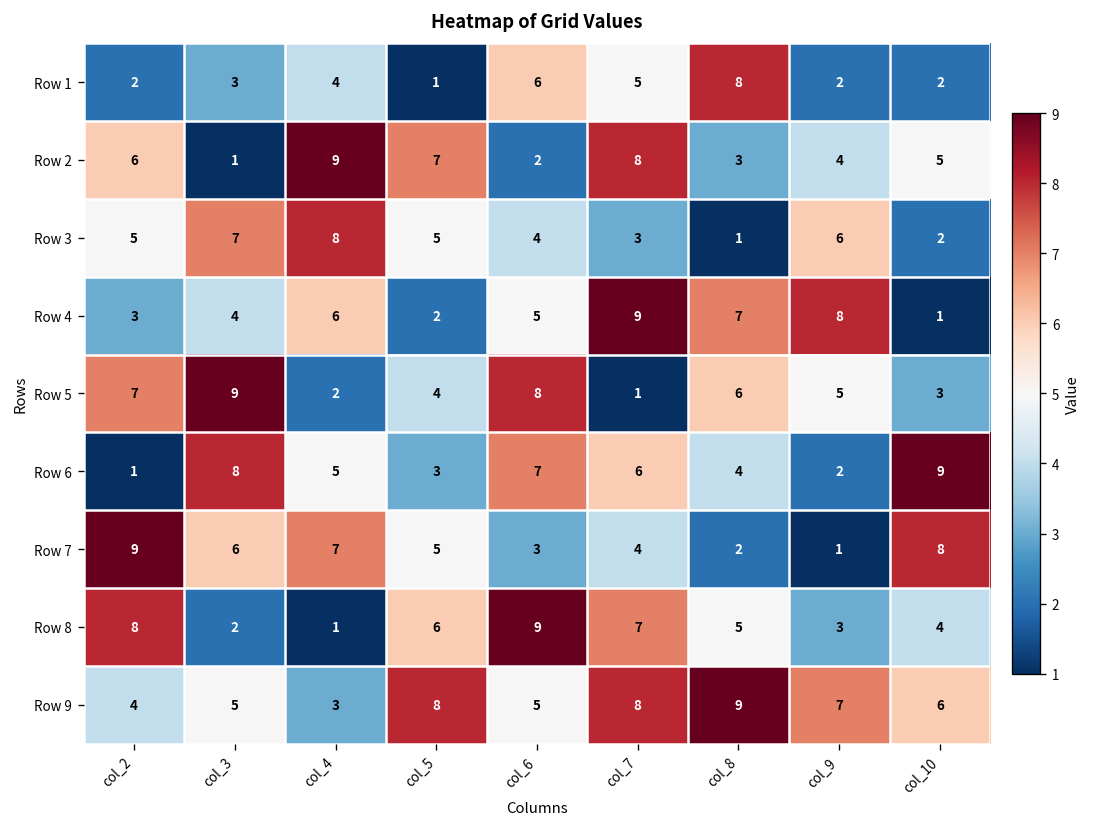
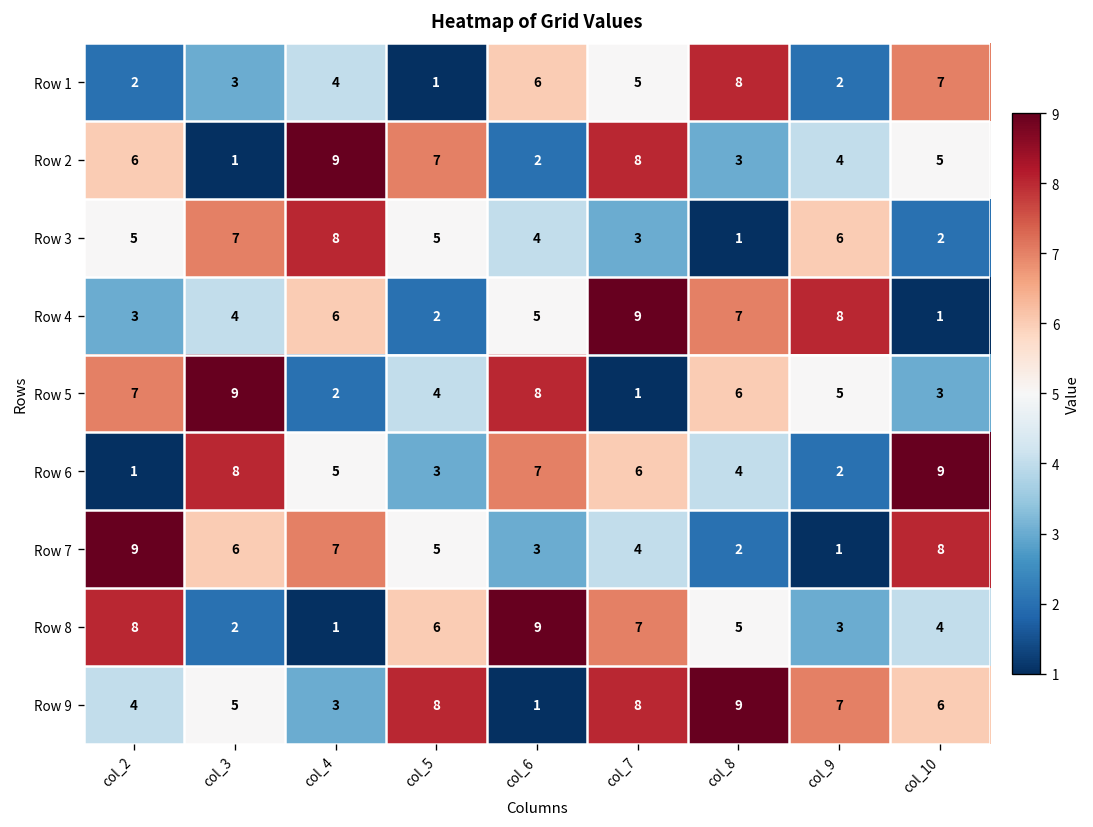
  {
    "Row 1": {
      "col_2": 2,
      "col_3": 3,
      "col_4": 4,
      "col_5": 1,
      "col_6": 6,
      "col_7": 5,
      "col_8": 8,
      "col_9": 2,
-     "col_10": 2
+     "col_10": 7
    },
    "Row 2": {
      "col_2": 6,
      "col_3": 1,
      "col_4": 9,
      "col_5": 7,
      "col_6": 2,
      "col_7": 8,
      "col_8": 3,
      "col_9": 4,
      "col_10": 5
    },
    "Row 3": {
      "col_2": 5,
      "col_3": 7,
      "col_4": 8,
      "col_5": 5,
      "col_6": 4,
      "col_7": 3,
      "col_8": 1,
      "col_9": 6,
      "col_10": 2
    },
    "Row 4": {
      "col_2": 3,
      "col_3": 4,
      "col_4": 6,
      "col_5": 2,
      "col_6": 5,
      "col_7": 9,
      "col_8": 7,
      "col_9": 8,
      "col_10": 1
    },
    "Row 5": {
      "col_2": 7,
      "col_3": 9,
      "col_4": 2,
      "col_5": 4,
      "col_6": 8,
      "col_7": 1,
      "col_8": 6,
      "col_9": 5,
      "col_10": 3
    },
    "Row 6": {
      "col_2": 1,
      "col_3": 8,
      "col_4": 5,
      "col_5": 3,
      "col_6": 7,
      "col_7": 6,
      "col_8": 4,
      "col_9": 2,
      "col_10": 9
    },
    "Row 7": {
      "col_2": 9,
      "col_3": 6,
      "col_4": 7,
      "col_5": 5,
      "col_6": 3,
      "col_7": 4,
      "col_8": 2,
      "col_9": 1,
      "col_10": 8
    },
    "Row 8": {
      "col_2": 8,
      "col_3": 2,
      "col_4": 1,
      "col_5": 6,
      "col_6": 9,
      "col_7": 7,
      "col_8": 5,
      "col_9": 3,
      "col_10": 4
    },
    "Row 9": {
      "col_2": 4,
      "col_3": 5,
      "col_4": 3,
      "col_5": 8,
-     "col_6": 5,
+     "col_6": 1,
      "col_7": 8,
      "col_8": 9,
      "col_9": 7,
      "col_10": 6
    }
  }
